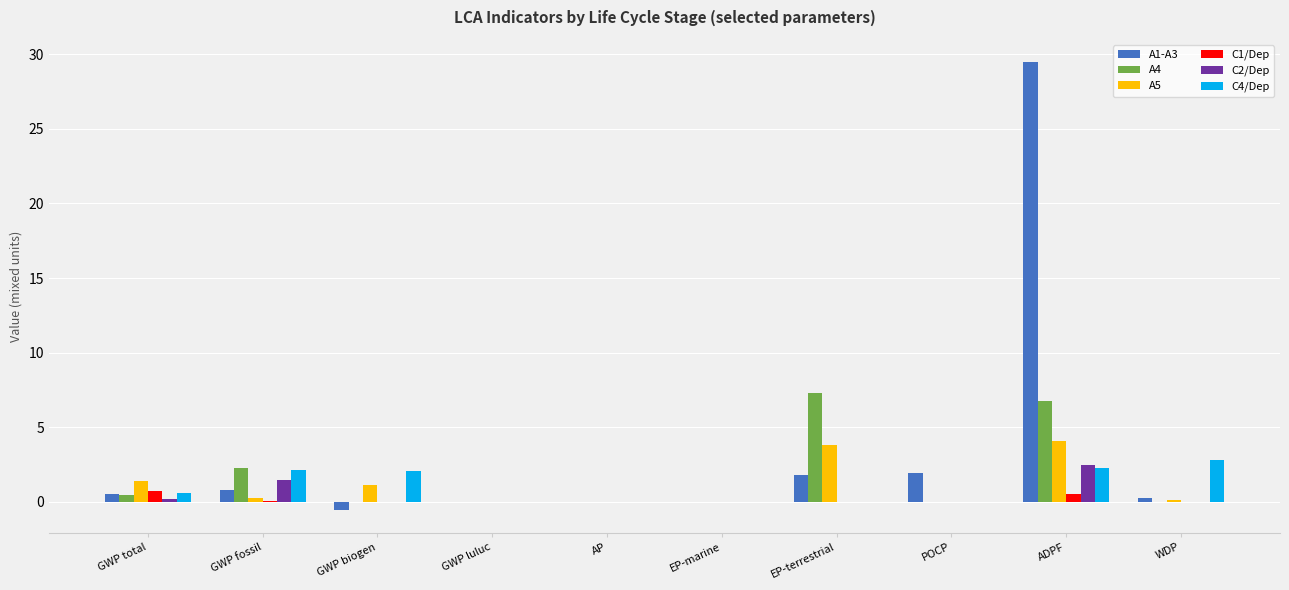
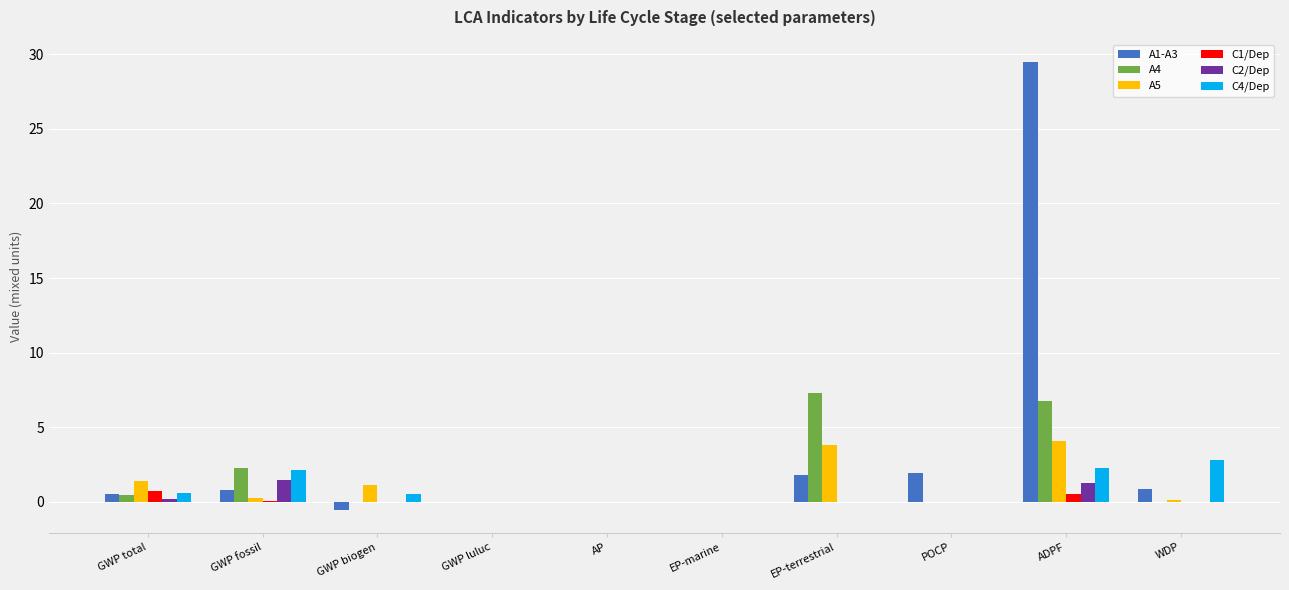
  {
    "A1-A3": {
      "GWP total": 0.6,
      "GWP fossil": 0.8,
      "GWP biogen": -0.6,
      "EP-terrestrial": 1.8,
      "POCP": 2.0,
      "ADPF": 29.5,
-     "WDP": 0.3
+     "WDP": 0.9
    },
    "A4": {
      "GWP total": 0.4,
      "GWP fossil": 2.3,
      "GWP biogen": 0.0,
      "EP-terrestrial": 7.3,
      "ADPF": 6.8
    },
    "A5": {
      "GWP total": 1.4,
      "GWP fossil": 0.3,
      "GWP biogen": 1.1,
      "EP-terrestrial": 3.8,
      "ADPF": 4.1
    },
    "C1/Dep": {
      "GWP total": 0.7,
      "GWP biogen": 0.0,
      "ADPF": 0.5
    },
    "C2/Dep": {
      "GWP total": 0.2,
      "GWP fossil": 1.5,
      "GWP biogen": 0.0,
-     "ADPF": 2.5
+     "ADPF": 1.3
    },
    "C4/Dep": {
      "GWP total": 0.6,
      "GWP fossil": 2.1,
-     "GWP biogen": 2.1,
+     "GWP biogen": 0.5,
      "ADPF": 2.3,
      "WDP": 2.8
    }
  }
